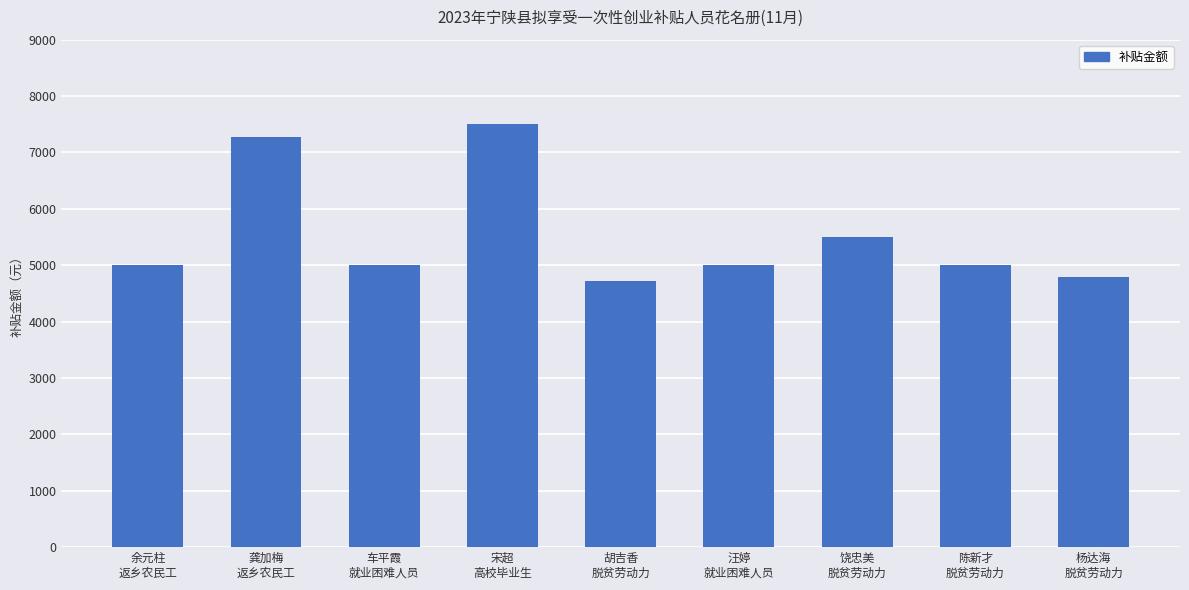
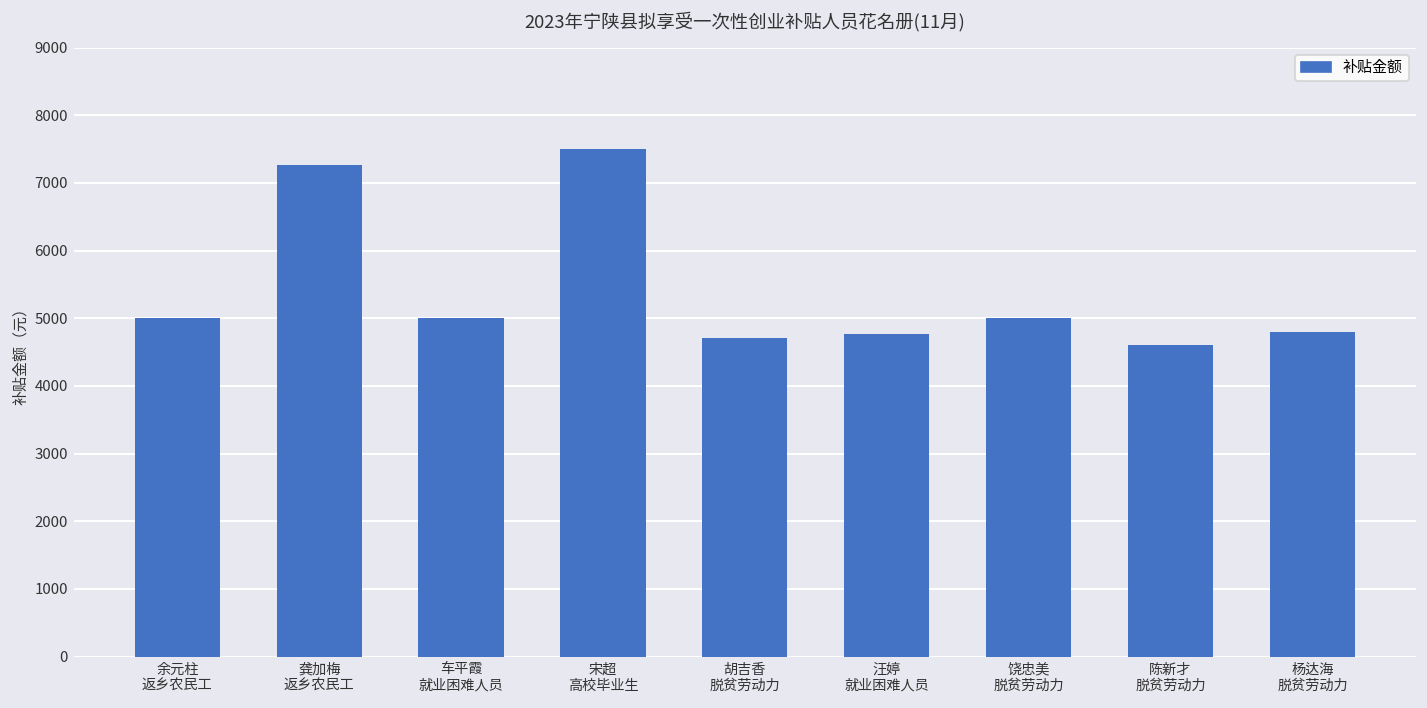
  {
    "余元柱 返乡农民工": 5000,
    "龚加梅 返乡农民工": 7300,
    "车平霞 就业困难人员": 5000,
    "宋超 高校毕业生": 7500,
    "胡吉香 脱贫劳动力": 4700,
-   "汪婷 就业困难人员": 5000,
-   "饶忠美 脱贫劳动力": 5500,
-   "陈新才 脱贫劳动力": 5000,
+   "汪婷 就业困难人员": 4800,
+   "饶忠美 脱贫劳动力": 5000,
+   "陈新才 脱贫劳动力": 4600,
    "杨达海 脱贫劳动力": 4800
  }
